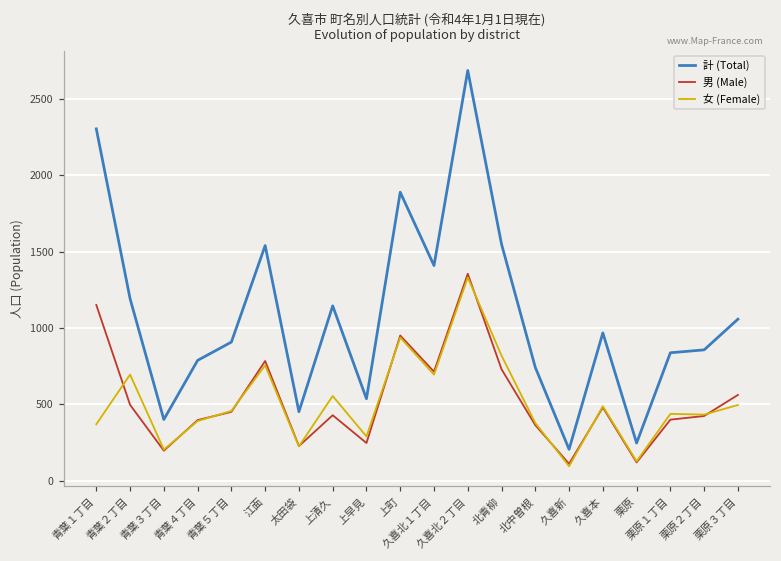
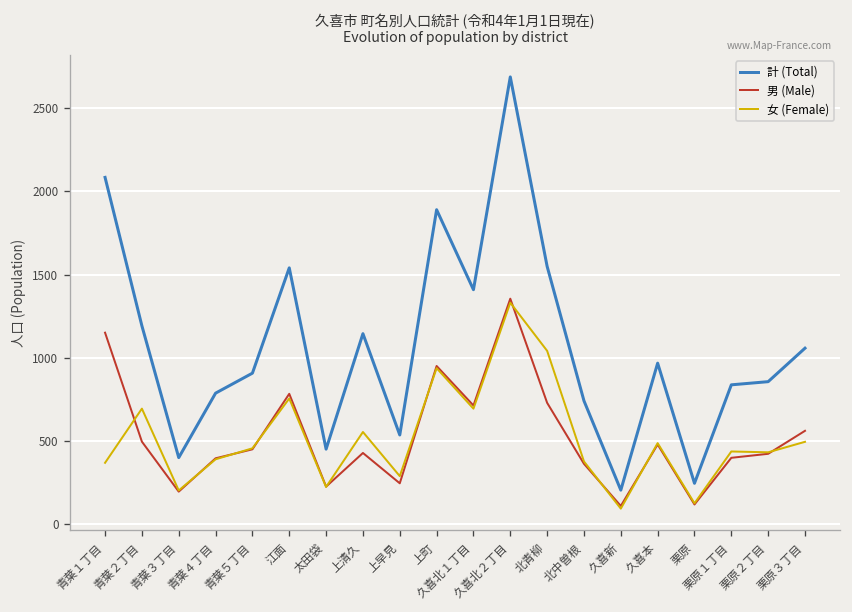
  {
    "計 (Total)": {
-     "青葉１丁目": 2300,
+     "青葉１丁目": 2080,
      "青葉２丁目": 1190,
      "青葉３丁目": 400,
      "青葉４丁目": 790,
      "青葉５丁目": 910,
      "江面": 1540,
      "太田袋": 450,
      "上清久": 1150,
      "上早見": 540,
      "上町": 1890,
      "久喜北１丁目": 1410,
      "久喜北２丁目": 2690,
      "北青柳": 1550,
      "北中曽根": 740,
      "久喜新": 210,
      "久喜本": 970,
      "栗原": 250,
      "栗原１丁目": 840,
      "栗原２丁目": 860,
      "栗原３丁目": 1060
    },
    "男 (Male)": {
      "青葉１丁目": 1150,
      "青葉２丁目": 500,
      "江面": 780,
      "上清久": 430,
      "上早見": 250,
      "久喜北１丁目": 710,
      "久喜北２丁目": 1360,
      "北青柳": 730,
      "栗原１丁目": 400,
      "栗原３丁目": 560
    },
    "女 (Female)": {
      "青葉１丁目": 370,
      "青葉２丁目": 700,
      "江面": 760,
      "上清久": 560,
      "上早見": 290,
      "久喜北１丁目": 700,
      "久喜北２丁目": 1330,
-     "北青柳": 820,
+     "北青柳": 1040,
      "栗原１丁目": 440,
      "栗原３丁目": 500
    }
  }
